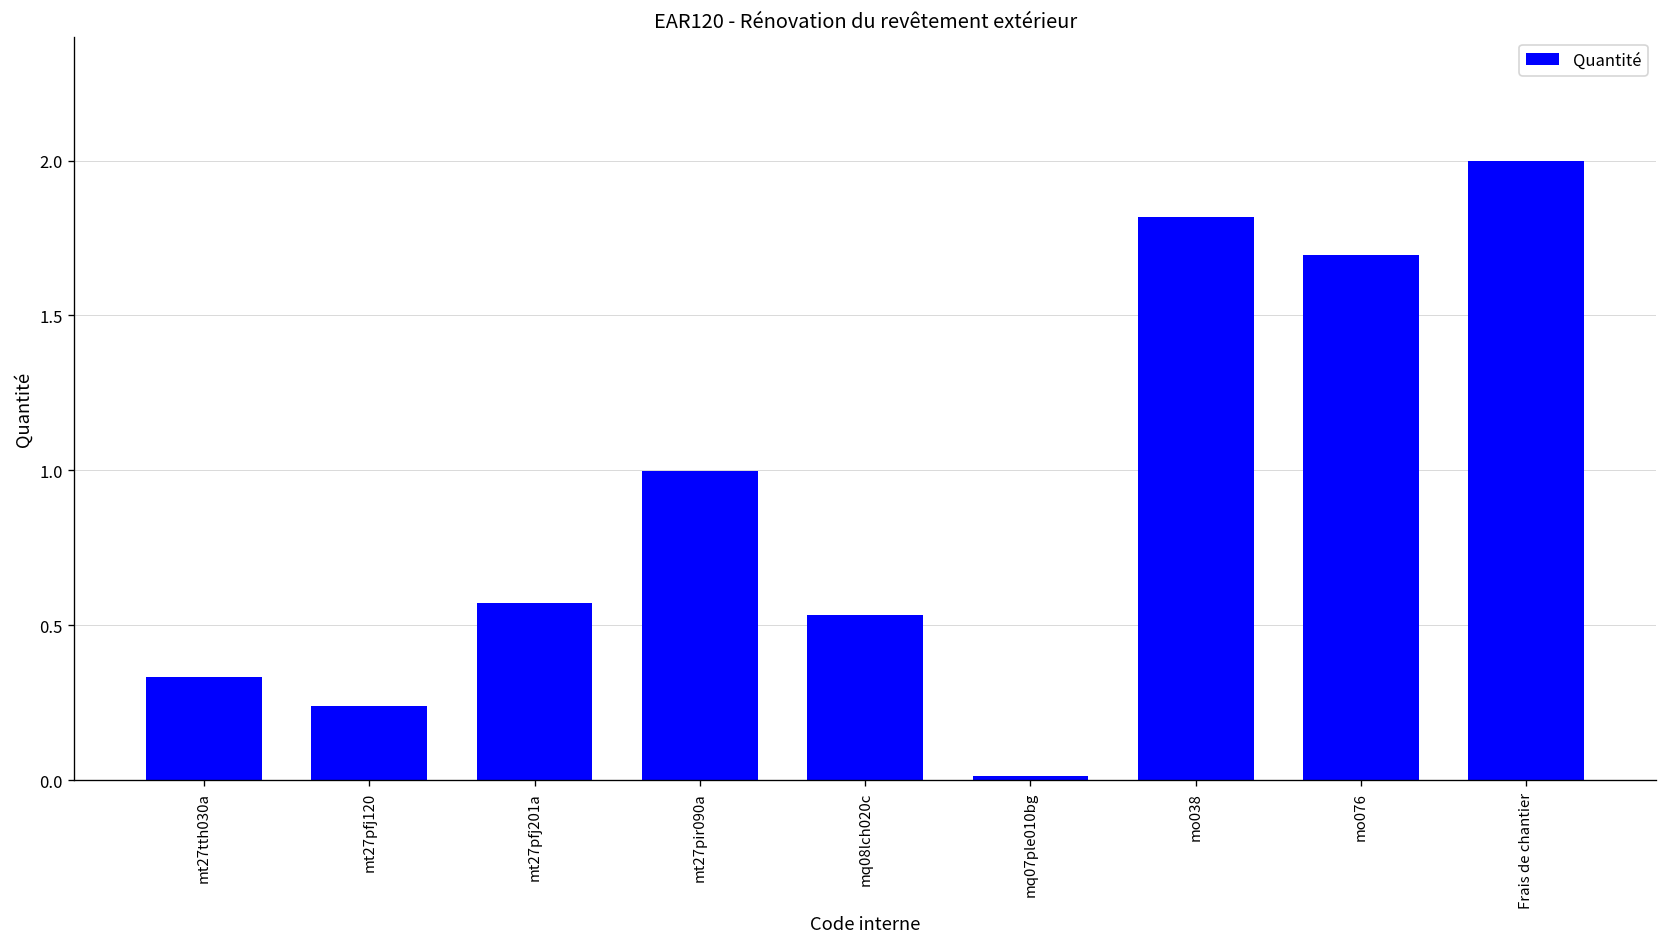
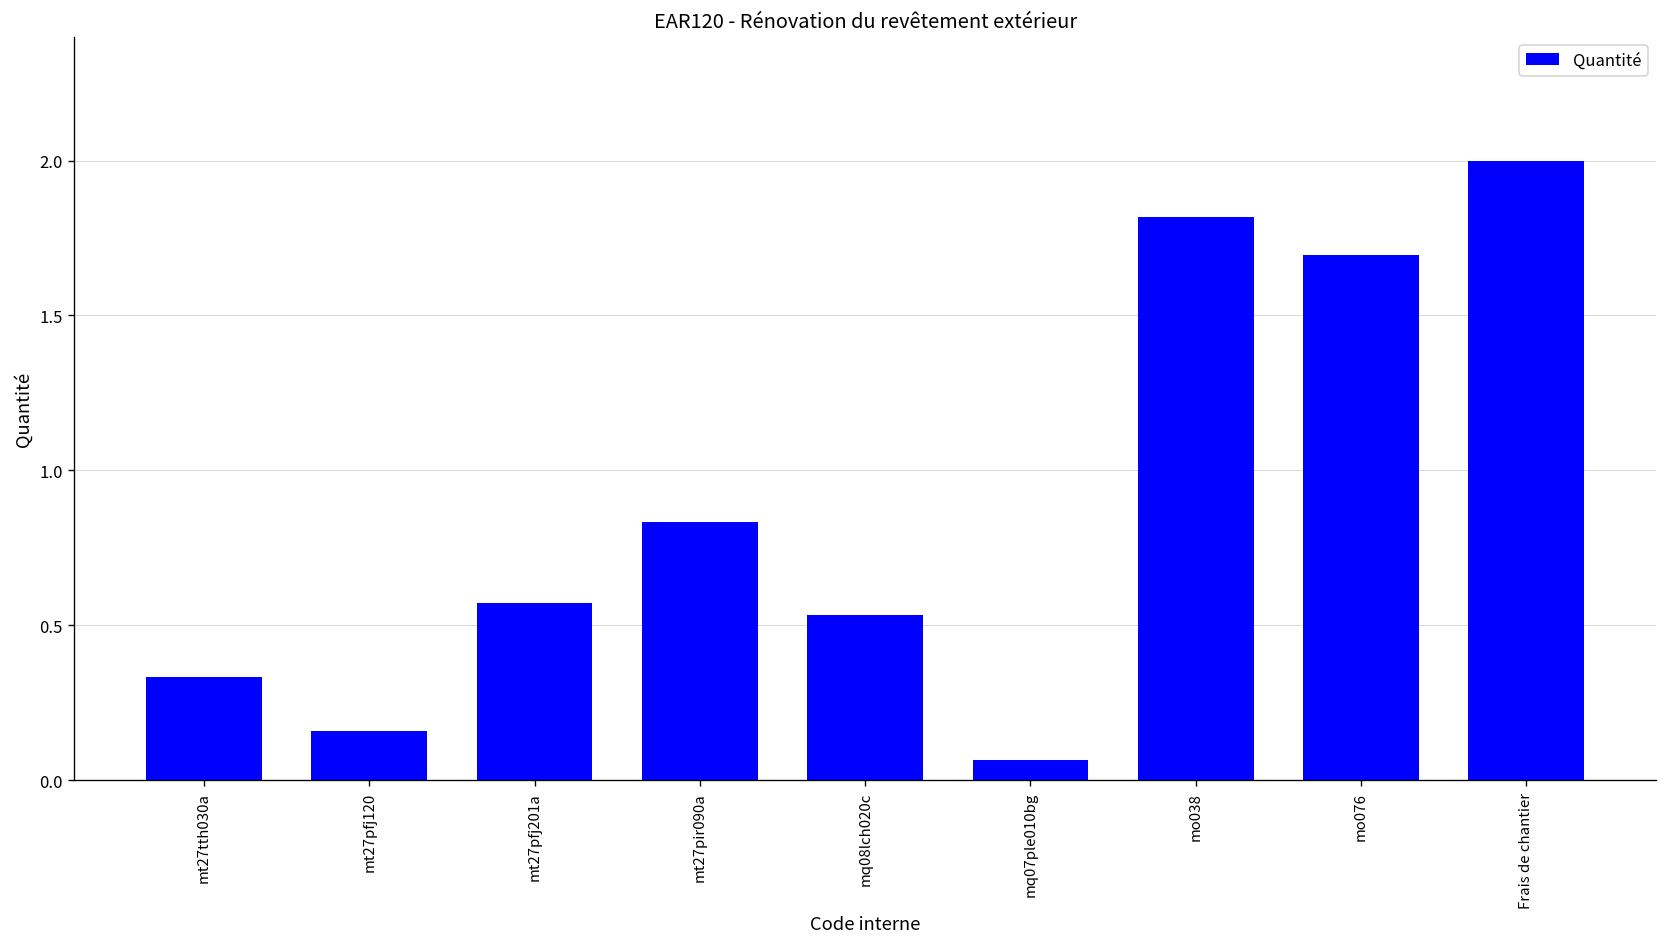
  {
    "mt27tth030a": 0.33,
-   "mt27pfj120": 0.24,
+   "mt27pfj120": 0.16,
    "mt27pfj201a": 0.57,
-   "mt27pir090a": 1.00,
+   "mt27pir090a": 0.83,
    "mq08lch020c": 0.53,
-   "mq07ple010bg": 0.01,
+   "mq07ple010bg": 0.07,
    "mo038": 1.82,
    "mo076": 1.70,
    "Frais de chantier": 2.00
  }
